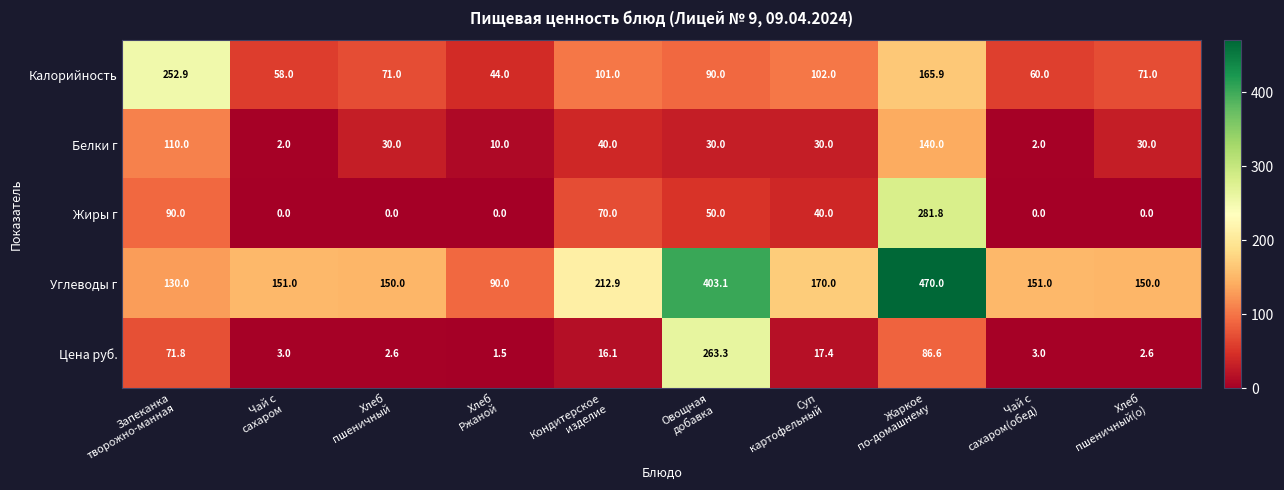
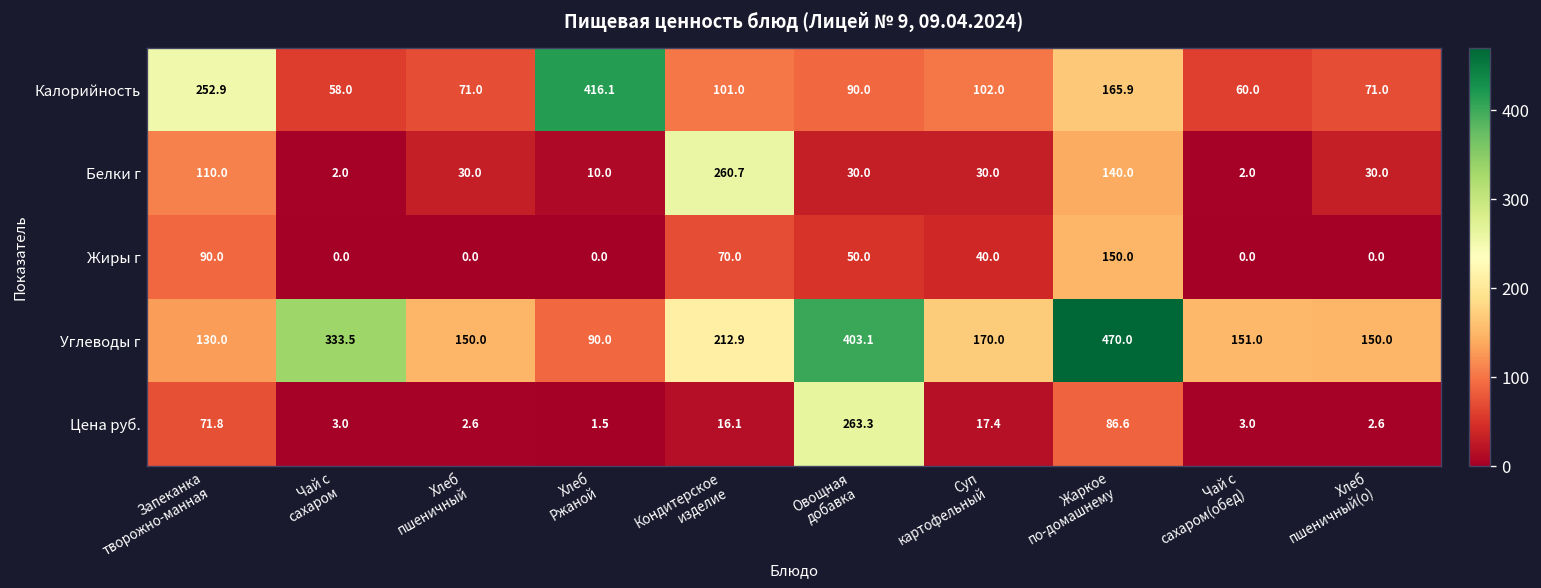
  {
    "Калорийность": {
      "Запеканка творожно-манная": 252.9,
      "Чай с сахаром": 58.0,
      "Хлеб пшеничный": 71.0,
-     "Хлеб Ржаной": 44.0,
+     "Хлеб Ржаной": 416.1,
      "Кондитерское изделие": 101.0,
      "Овощная добавка": 90.0,
      "Суп картофельный": 102.0,
      "Жаркое по-домашнему": 165.9,
      "Чай с сахаром(обед)": 60.0,
      "Хлеб пшеничный(о)": 71.0
    },
    "Белки г": {
      "Запеканка творожно-манная": 110.0,
      "Чай с сахаром": 2.0,
      "Хлеб пшеничный": 30.0,
      "Хлеб Ржаной": 10.0,
-     "Кондитерское изделие": 40.0,
+     "Кондитерское изделие": 260.7,
      "Овощная добавка": 30.0,
      "Суп картофельный": 30.0,
      "Жаркое по-домашнему": 140.0,
      "Чай с сахаром(обед)": 2.0,
      "Хлеб пшеничный(о)": 30.0
    },
    "Жиры г": {
      "Запеканка творожно-манная": 90.0,
      "Чай с сахаром": 0.0,
      "Хлеб пшеничный": 0.0,
      "Хлеб Ржаной": 0.0,
      "Кондитерское изделие": 70.0,
      "Овощная добавка": 50.0,
      "Суп картофельный": 40.0,
-     "Жаркое по-домашнему": 281.8,
+     "Жаркое по-домашнему": 150.0,
      "Чай с сахаром(обед)": 0.0,
      "Хлеб пшеничный(о)": 0.0
    },
    "Углеводы г": {
      "Запеканка творожно-манная": 130.0,
-     "Чай с сахаром": 151.0,
+     "Чай с сахаром": 333.5,
      "Хлеб пшеничный": 150.0,
      "Хлеб Ржаной": 90.0,
      "Кондитерское изделие": 212.9,
      "Овощная добавка": 403.1,
      "Суп картофельный": 170.0,
      "Жаркое по-домашнему": 470.0,
      "Чай с сахаром(обед)": 151.0,
      "Хлеб пшеничный(о)": 150.0
    },
    "Цена руб.": {
      "Запеканка творожно-манная": 71.8,
      "Чай с сахаром": 3.0,
      "Хлеб пшеничный": 2.6,
      "Хлеб Ржаной": 1.5,
      "Кондитерское изделие": 16.1,
      "Овощная добавка": 263.3,
      "Суп картофельный": 17.4,
      "Жаркое по-домашнему": 86.6,
      "Чай с сахаром(обед)": 3.0,
      "Хлеб пшеничный(о)": 2.6
    }
  }
